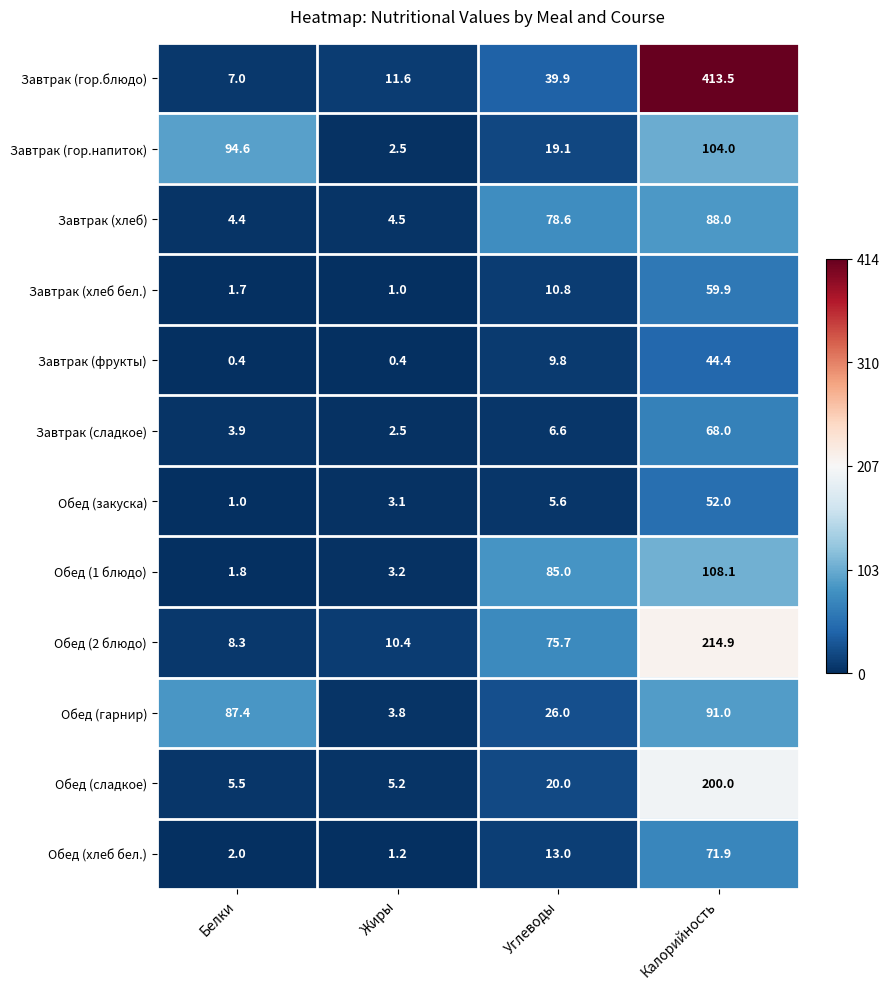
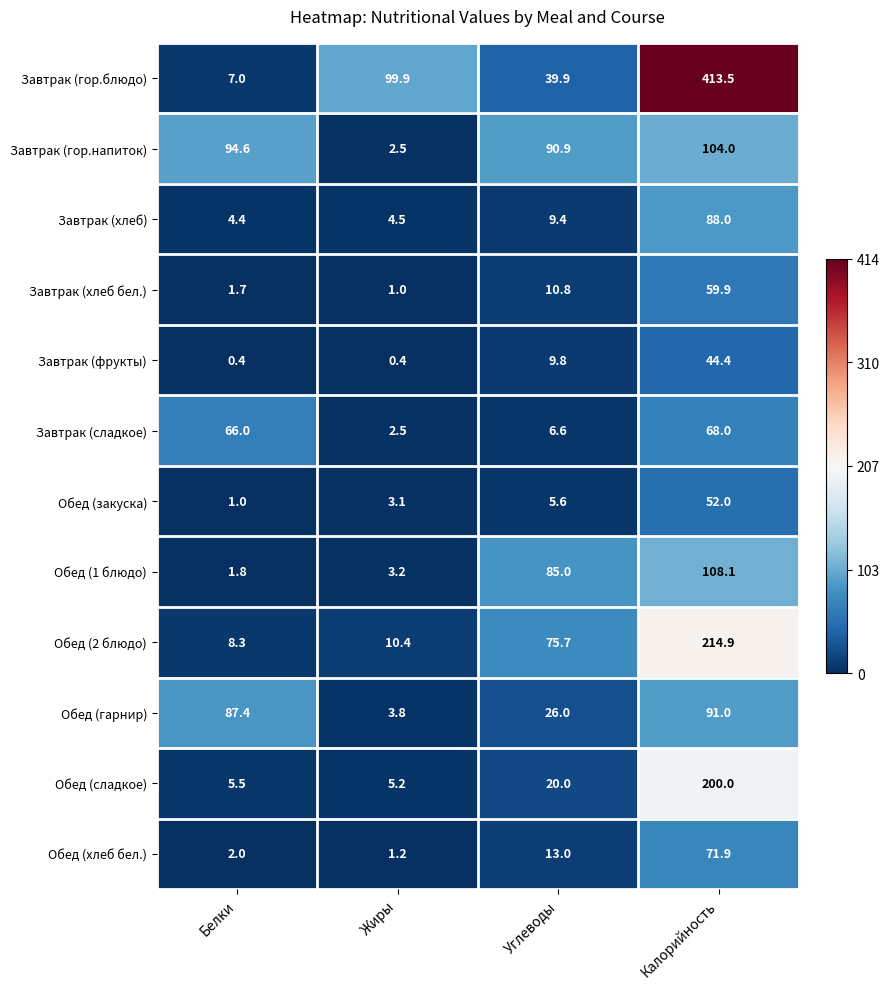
  {
    "Завтрак (гор.блюдо)": {
      "Белки": 7.0,
-     "Жиры": 11.6,
+     "Жиры": 99.9,
      "Углеводы": 39.9,
      "Калорийность": 413.5
    },
    "Завтрак (гор.напиток)": {
      "Белки": 94.6,
      "Жиры": 2.5,
-     "Углеводы": 19.1,
+     "Углеводы": 90.9,
      "Калорийность": 104.0
    },
    "Завтрак (хлеб)": {
      "Белки": 4.4,
      "Жиры": 4.5,
-     "Углеводы": 78.6,
+     "Углеводы": 9.4,
      "Калорийность": 88.0
    },
    "Завтрак (хлеб бел.)": {
      "Белки": 1.7,
      "Жиры": 1.0,
      "Углеводы": 10.8,
      "Калорийность": 59.9
    },
    "Завтрак (фрукты)": {
      "Белки": 0.4,
      "Жиры": 0.4,
      "Углеводы": 9.8,
      "Калорийность": 44.4
    },
    "Завтрак (сладкое)": {
-     "Белки": 3.9,
+     "Белки": 66.0,
      "Жиры": 2.5,
      "Углеводы": 6.6,
      "Калорийность": 68.0
    },
    "Обед (закуска)": {
      "Белки": 1.0,
      "Жиры": 3.1,
      "Углеводы": 5.6,
      "Калорийность": 52.0
    },
    "Обед (1 блюдо)": {
      "Белки": 1.8,
      "Жиры": 3.2,
      "Углеводы": 85.0,
      "Калорийность": 108.1
    },
    "Обед (2 блюдо)": {
      "Белки": 8.3,
      "Жиры": 10.4,
      "Углеводы": 75.7,
      "Калорийность": 214.9
    },
    "Обед (гарнир)": {
      "Белки": 87.4,
      "Жиры": 3.8,
      "Углеводы": 26.0,
      "Калорийность": 91.0
    },
    "Обед (сладкое)": {
      "Белки": 5.5,
      "Жиры": 5.2,
      "Углеводы": 20.0,
      "Калорийность": 200.0
    },
    "Обед (хлеб бел.)": {
      "Белки": 2.0,
      "Жиры": 1.2,
      "Углеводы": 13.0,
      "Калорийность": 71.9
    }
  }
